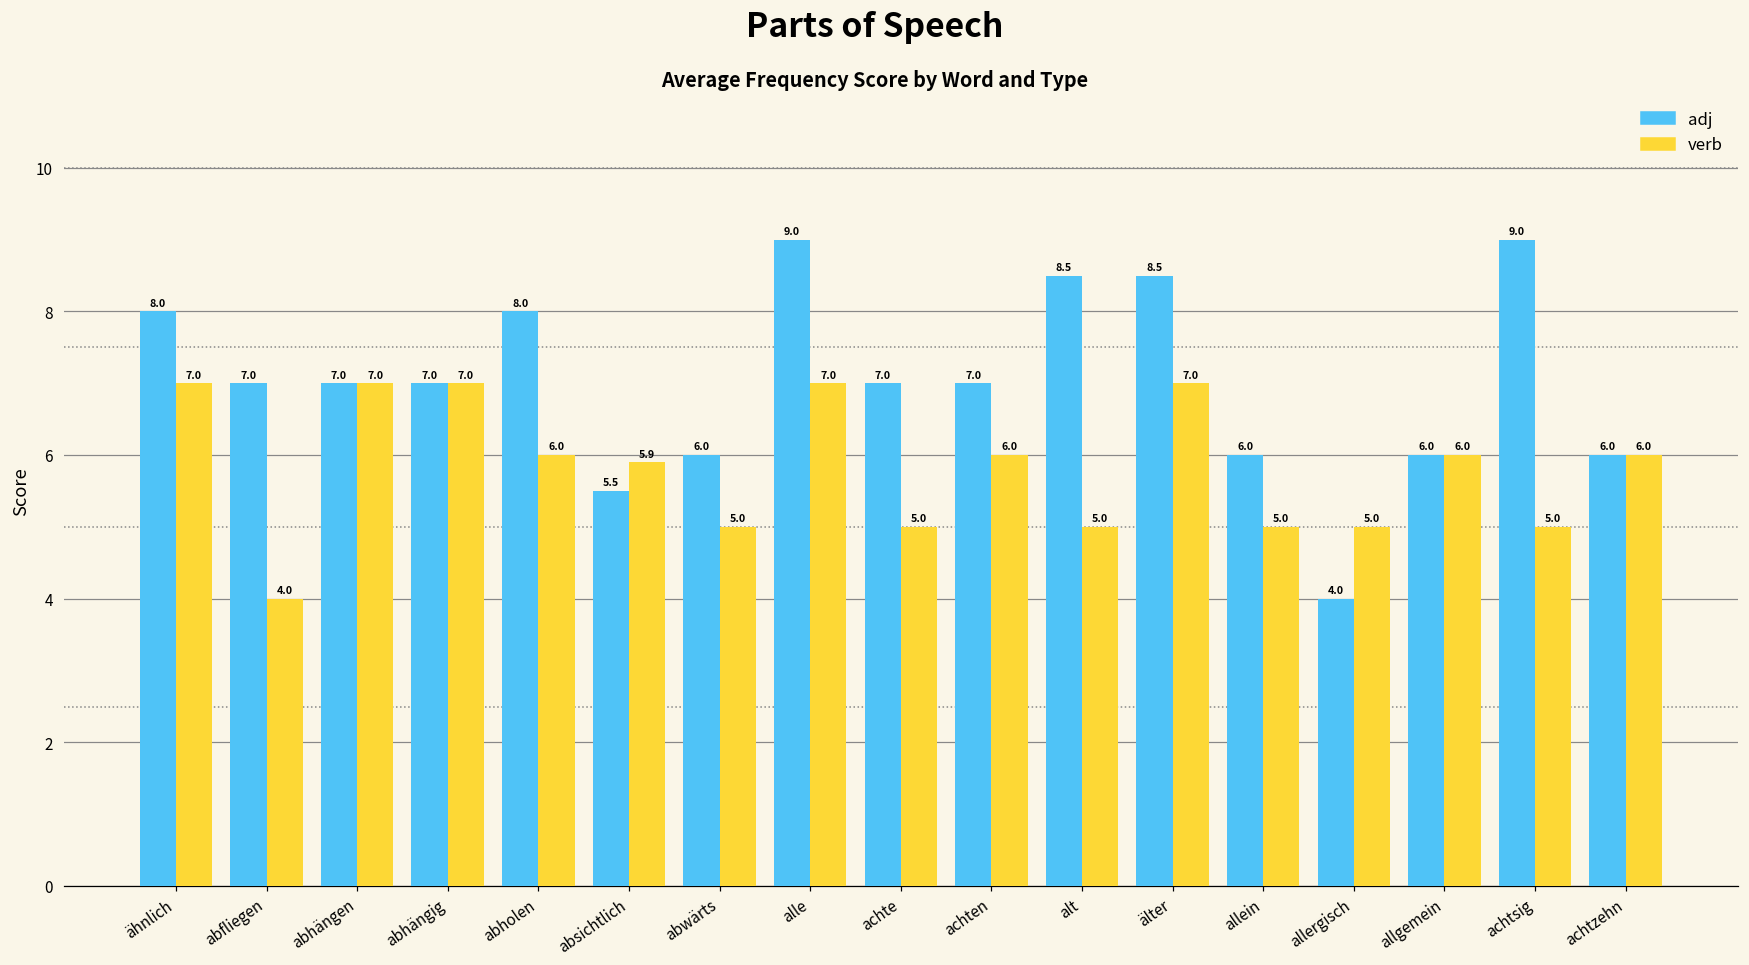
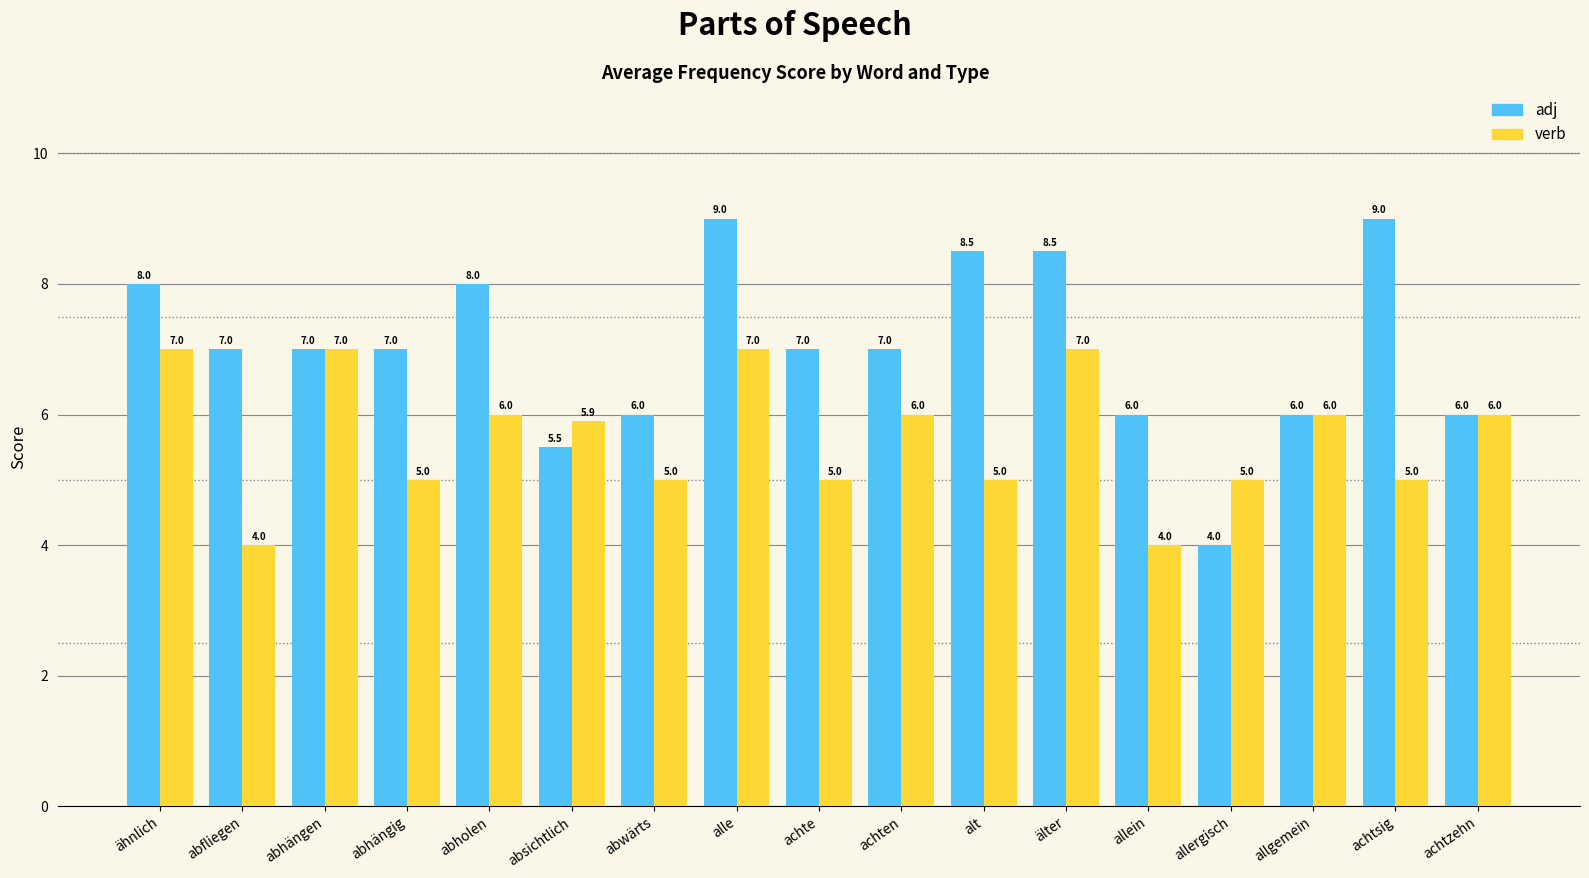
  {
    "adj": {
      "ähnlich": 8.0,
      "abfliegen": 7.0,
      "abhängen": 7.0,
      "abhängig": 7.0,
      "abholen": 8.0,
      "absichtlich": 5.5,
      "abwärts": 6.0,
      "alle": 9.0,
      "achte": 7.0,
      "achten": 7.0,
      "alt": 8.5,
      "älter": 8.5,
      "allein": 6.0,
      "allergisch": 4.0,
      "allgemein": 6.0,
      "achtsig": 9.0,
      "achtzehn": 6.0
    },
    "verb": {
      "ähnlich": 7.0,
      "abfliegen": 4.0,
      "abhängen": 7.0,
-     "abhängig": 7.0,
+     "abhängig": 5.0,
      "abholen": 6.0,
      "absichtlich": 5.9,
      "abwärts": 5.0,
      "alle": 7.0,
      "achte": 5.0,
      "achten": 6.0,
      "alt": 5.0,
      "älter": 7.0,
-     "allein": 5.0,
+     "allein": 4.0,
      "allergisch": 5.0,
      "allgemein": 6.0,
      "achtsig": 5.0,
      "achtzehn": 6.0
    }
  }
